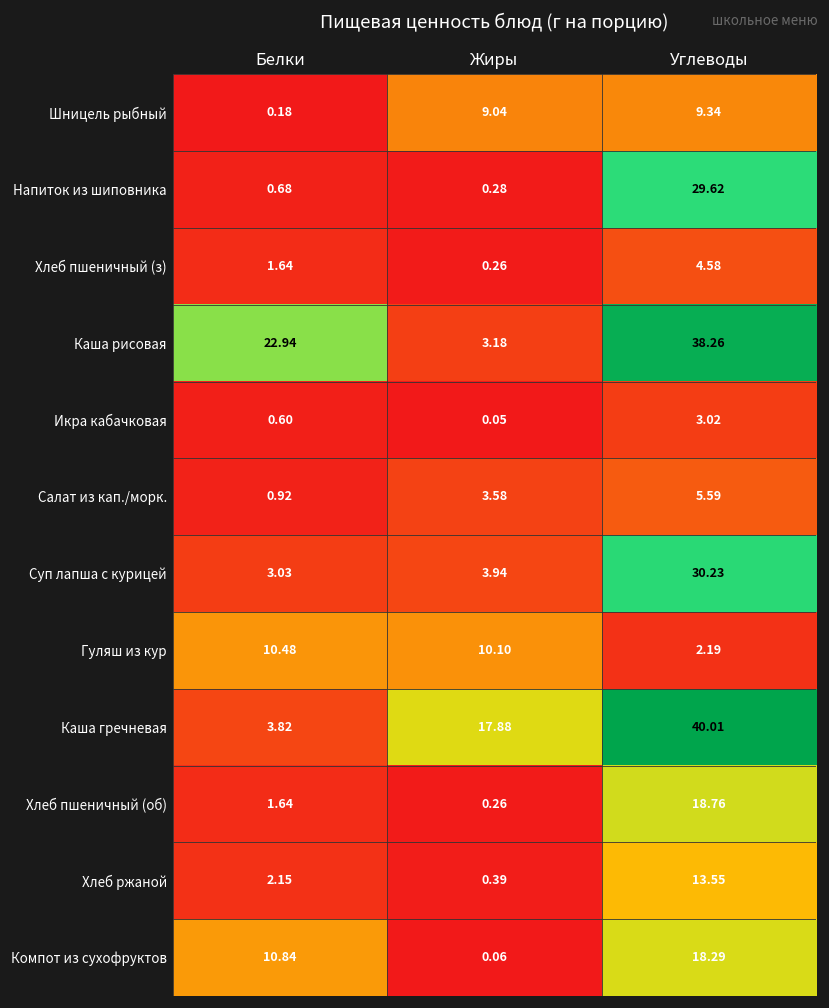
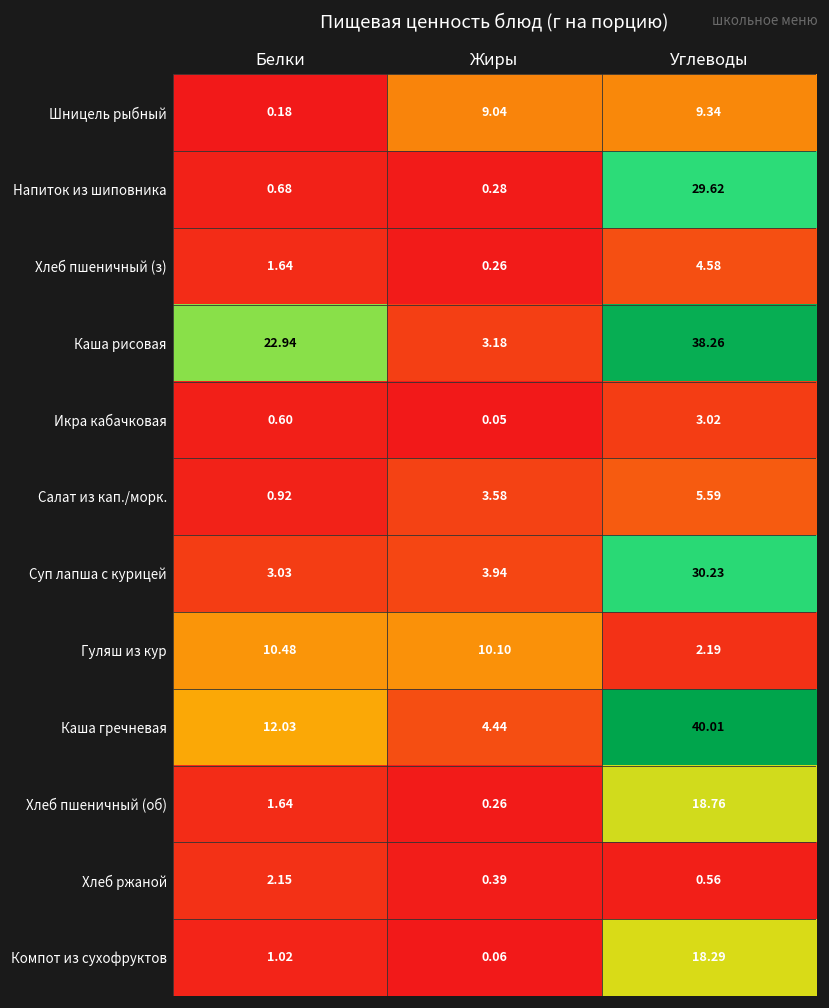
  {
    "Шницель рыбный": {
      "Белки": 0.18,
      "Жиры": 9.04,
      "Углеводы": 9.34
    },
    "Напиток из шиповника": {
      "Белки": 0.68,
      "Жиры": 0.28,
      "Углеводы": 29.62
    },
    "Хлеб пшеничный (з)": {
      "Белки": 1.64,
      "Жиры": 0.26,
      "Углеводы": 4.58
    },
    "Каша рисовая": {
      "Белки": 22.94,
      "Жиры": 3.18,
      "Углеводы": 38.26
    },
    "Икра кабачковая": {
      "Белки": 0.60,
      "Жиры": 0.05,
      "Углеводы": 3.02
    },
    "Салат из кап./морк.": {
      "Белки": 0.92,
      "Жиры": 3.58,
      "Углеводы": 5.59
    },
    "Суп лапша с курицей": {
      "Белки": 3.03,
      "Жиры": 3.94,
      "Углеводы": 30.23
    },
    "Гуляш из кур": {
      "Белки": 10.48,
      "Жиры": 10.10,
      "Углеводы": 2.19
    },
    "Каша гречневая": {
-     "Белки": 3.82,
-     "Жиры": 17.88,
+     "Белки": 12.03,
+     "Жиры": 4.44,
      "Углеводы": 40.01
    },
    "Хлеб пшеничный (об)": {
      "Белки": 1.64,
      "Жиры": 0.26,
      "Углеводы": 18.76
    },
    "Хлеб ржаной": {
      "Белки": 2.15,
      "Жиры": 0.39,
-     "Углеводы": 13.55
+     "Углеводы": 0.56
    },
    "Компот из сухофруктов": {
-     "Белки": 10.84,
+     "Белки": 1.02,
      "Жиры": 0.06,
      "Углеводы": 18.29
    }
  }
